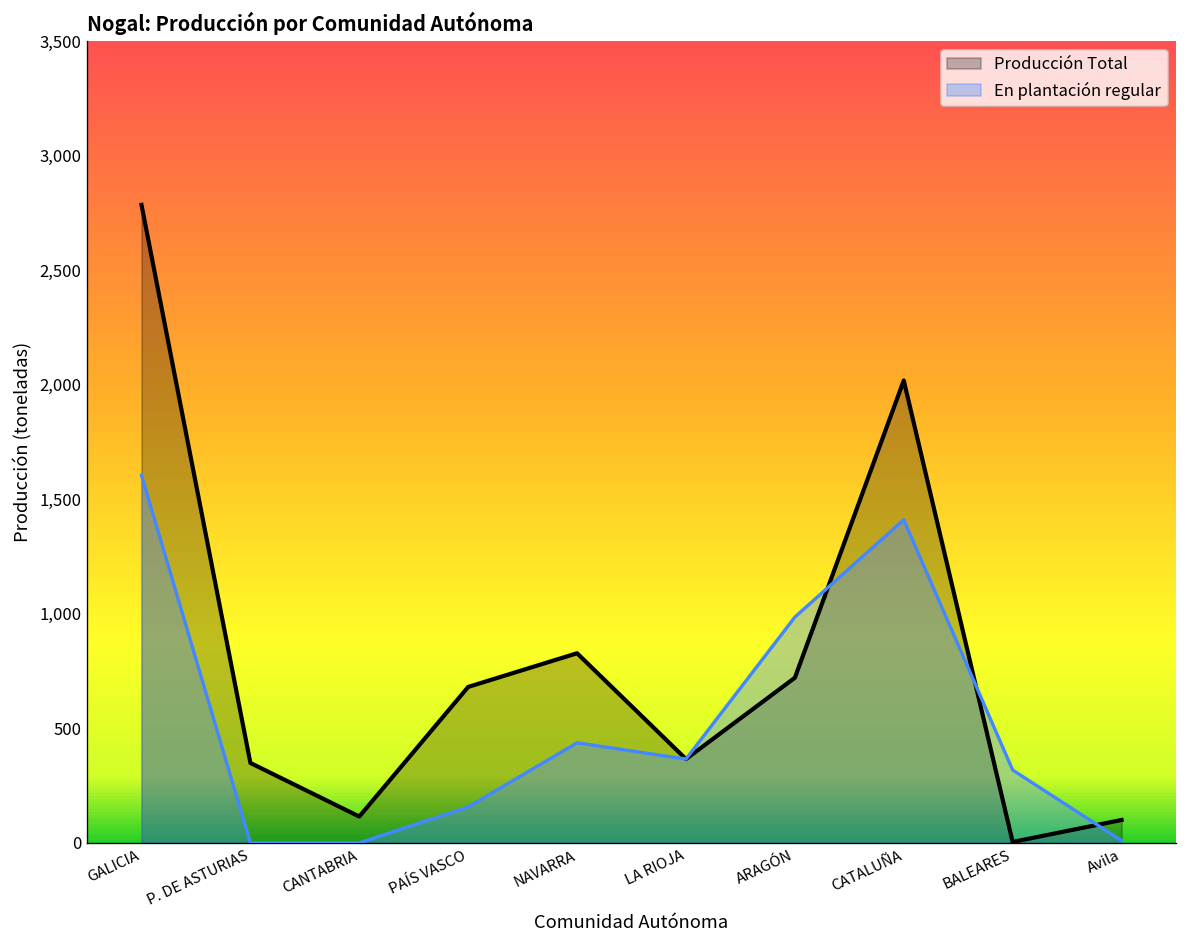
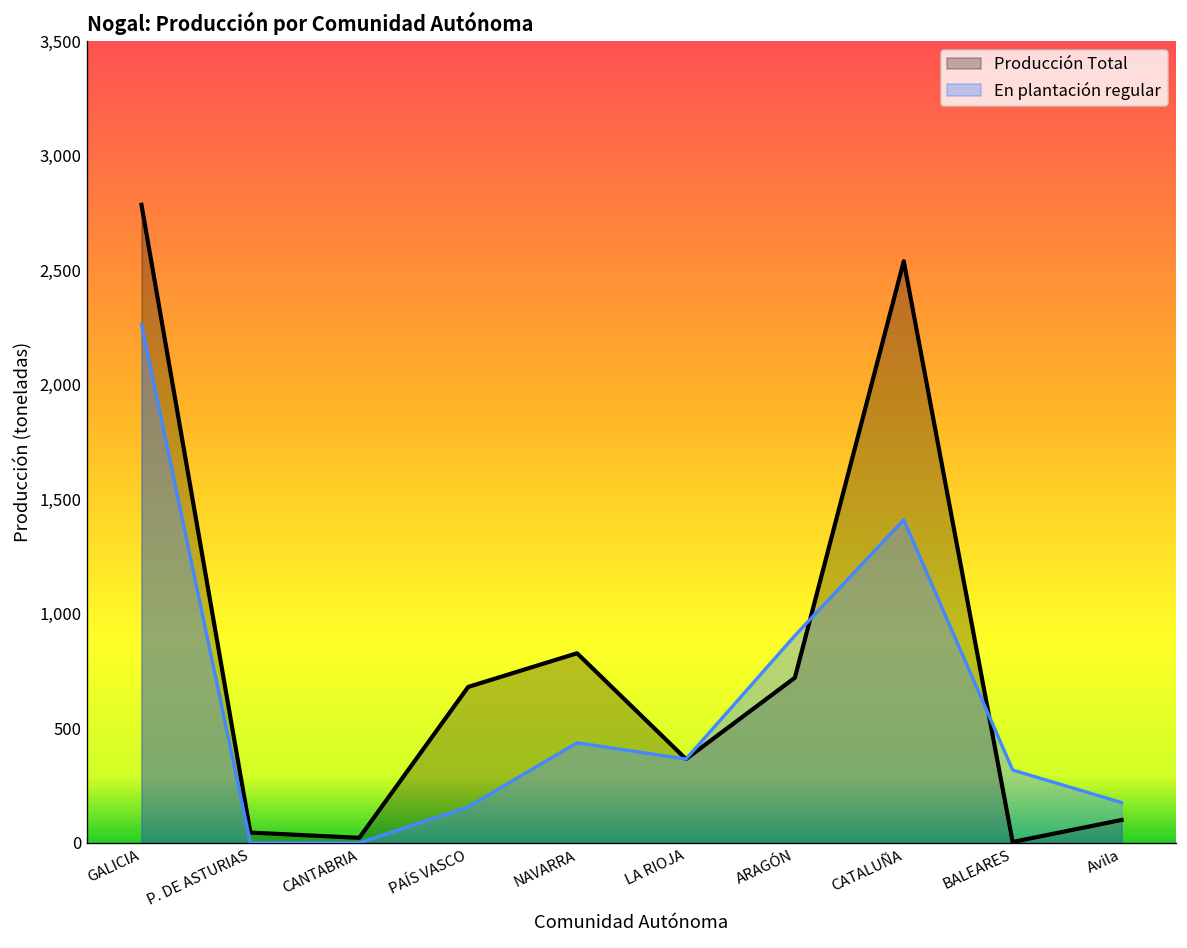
  {
    "Producción Total": {
      "GALICIA": "2,790",
-     "P. DE ASTURIAS": "350",
-     "CANTABRIA": "120",
+     "P. DE ASTURIAS": "50",
+     "CANTABRIA": "20",
      "PAÍS VASCO": "680",
      "NAVARRA": "830",
      "ARAGÓN": "720",
-     "CATALUÑA": "2,020",
+     "CATALUÑA": "2,540",
      "BALEARES": "0",
      "Avila": "100"
    },
    "En plantación regular": {
-     "GALICIA": "1,610",
+     "GALICIA": "2,260",
      "P. DE ASTURIAS": "0",
      "CANTABRIA": "0",
      "PAÍS VASCO": "160",
      "NAVARRA": "440",
-     "ARAGÓN": "990",
+     "ARAGÓN": "910",
      "CATALUÑA": "1,410",
      "BALEARES": "320",
-     "Avila": "10"
+     "Avila": "180"
    }
  }
